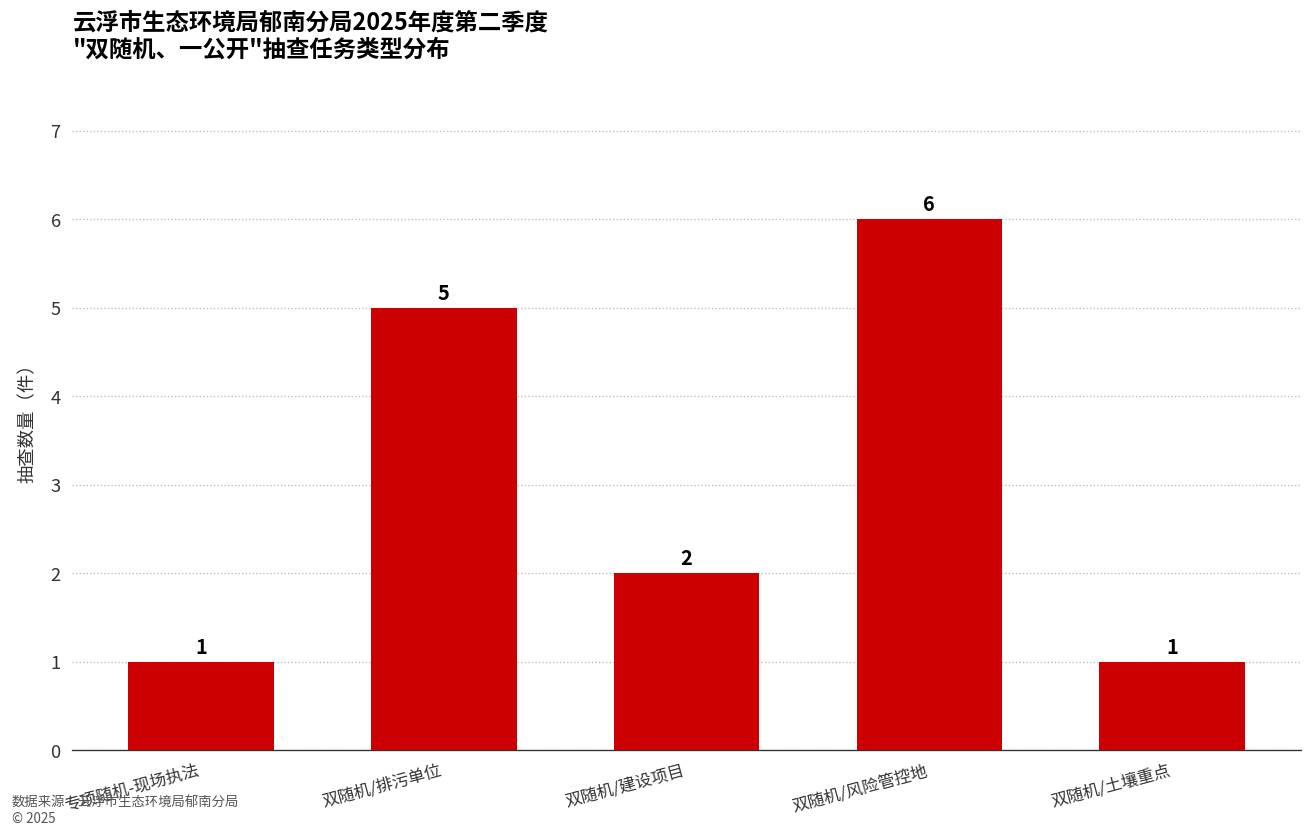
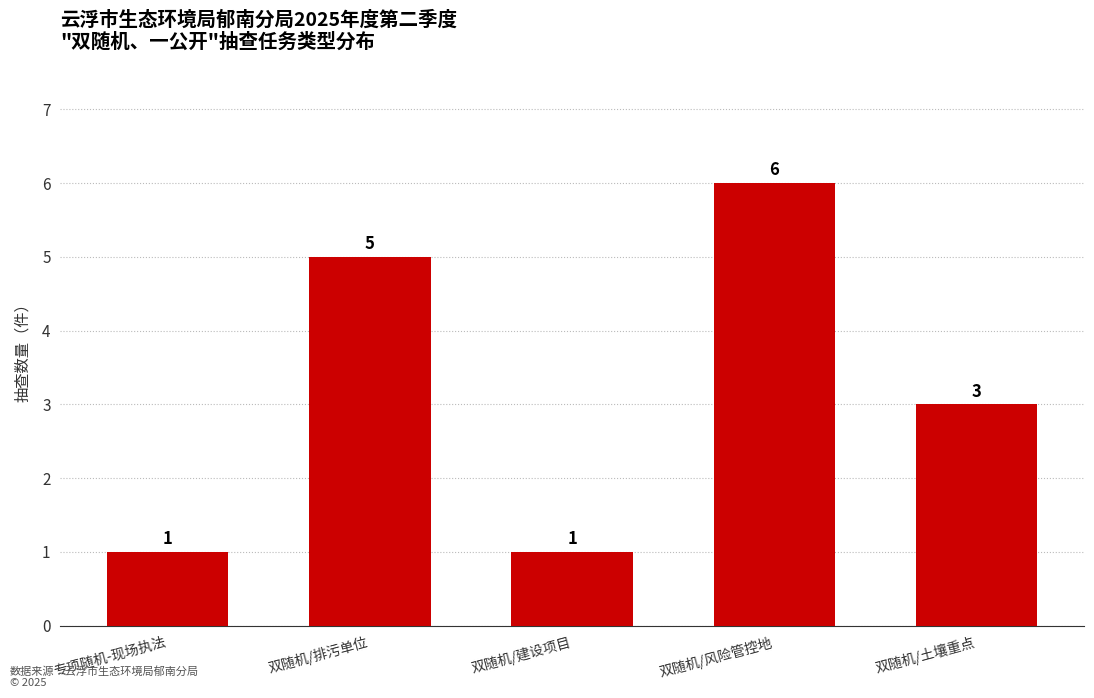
  {
    "专项随机-现场执法": 1,
    "双随机/排污单位": 5,
-   "双随机/建设项目": 2,
+   "双随机/建设项目": 1,
    "双随机/风险管控地": 6,
-   "双随机/土壤重点": 1
+   "双随机/土壤重点": 3
  }
